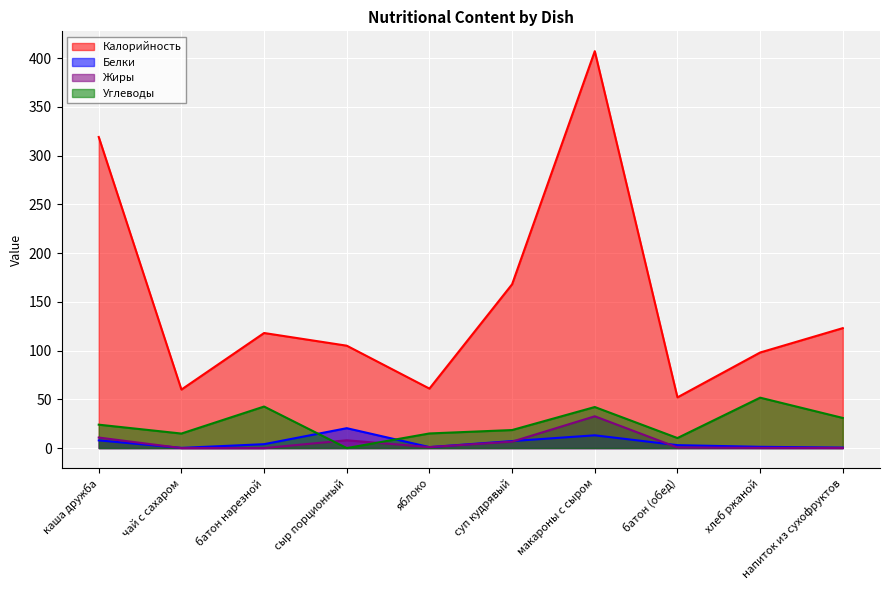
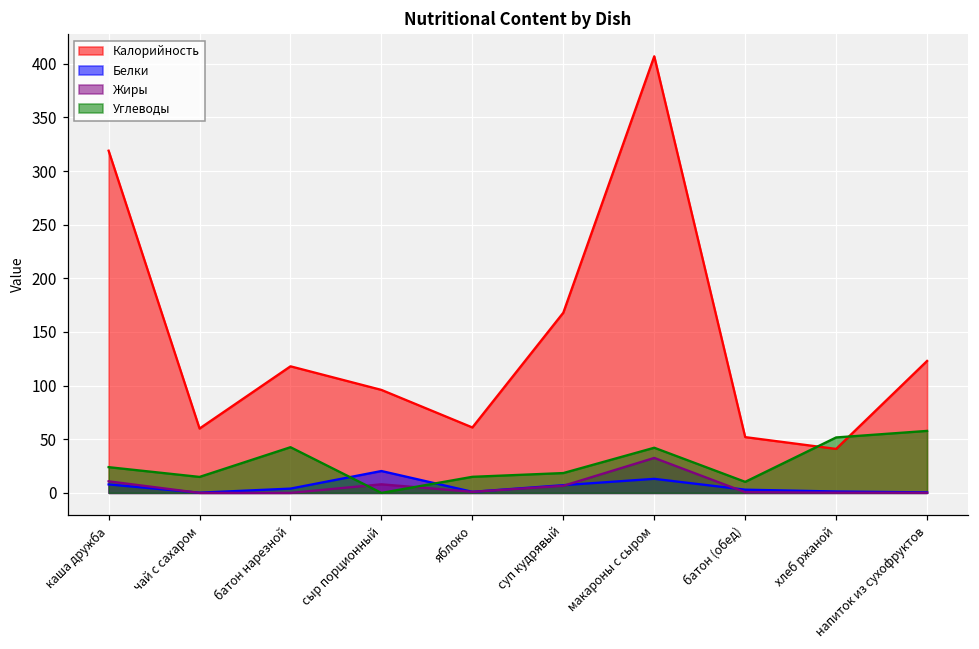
  {
    "Калорийность": {
      "каша дружба": 320,
      "чай с сахаром": 60,
      "батон нарезной": 120,
-     "сыр порционный": 110,
+     "сыр порционный": 100,
      "яблоко": 60,
      "суп кудрявый": 170,
      "макароны с сыром": 410,
      "батон (обед)": 50,
-     "хлеб ржаной": 100,
+     "хлеб ржаной": 40,
      "напиток из сухофруктов": 120
    },
    "Белки": {
      "каша дружба": 10,
      "батон нарезной": 0,
      "сыр порционный": 20,
      "макароны с сыром": 10
    },
    "Жиры": {
      "каша дружба": 10,
      "батон нарезной": 0,
      "сыр порционный": 10,
      "макароны с сыром": 30
    },
    "Углеводы": {
      "каша дружба": 20,
      "чай с сахаром": 10,
      "батон нарезной": 40,
      "сыр порционный": 0,
      "яблоко": 20,
      "суп кудрявый": 20,
      "макароны с сыром": 40,
      "батон (обед)": 10,
      "хлеб ржаной": 50,
-     "напиток из сухофруктов": 30
+     "напиток из сухофруктов": 60
    }
  }
